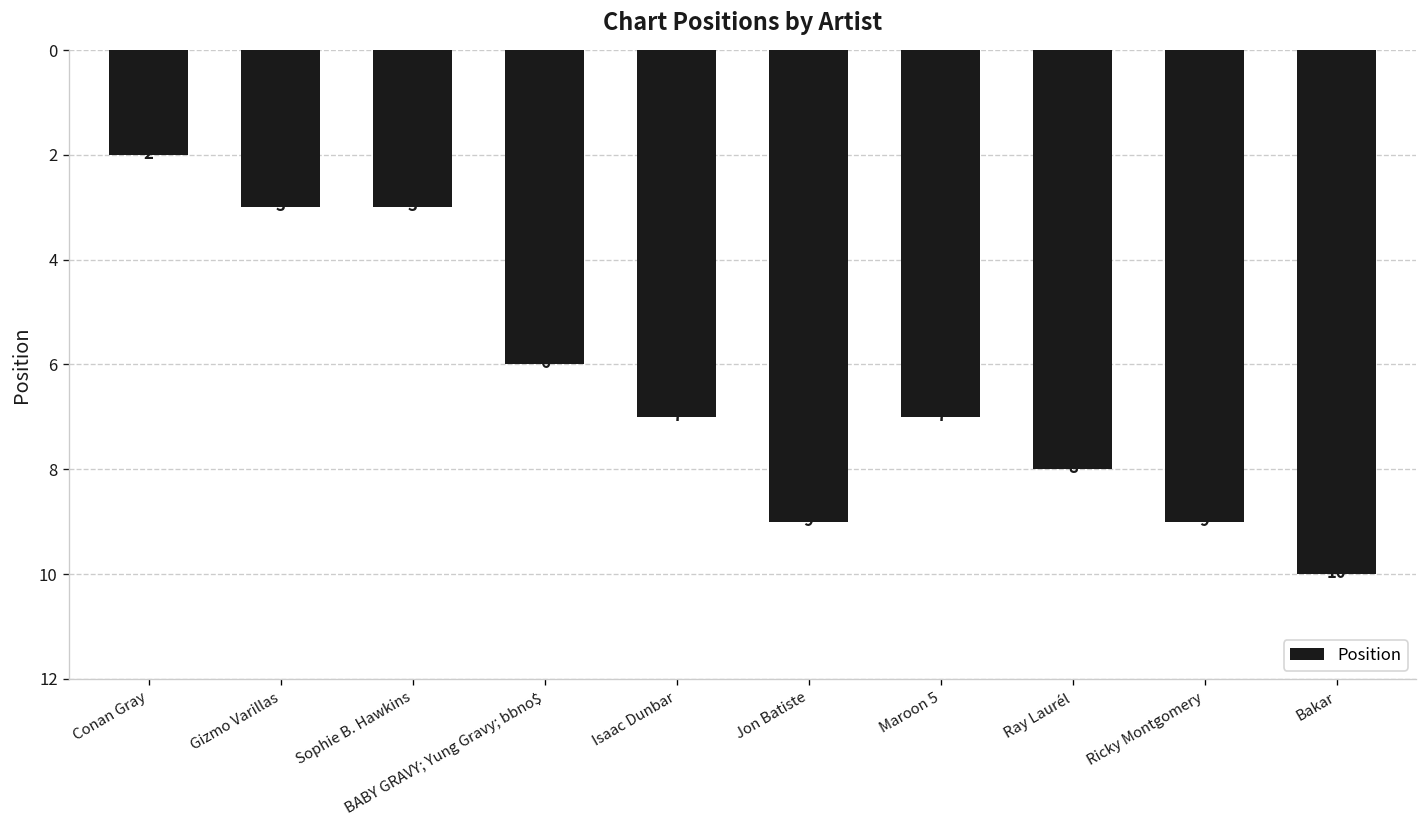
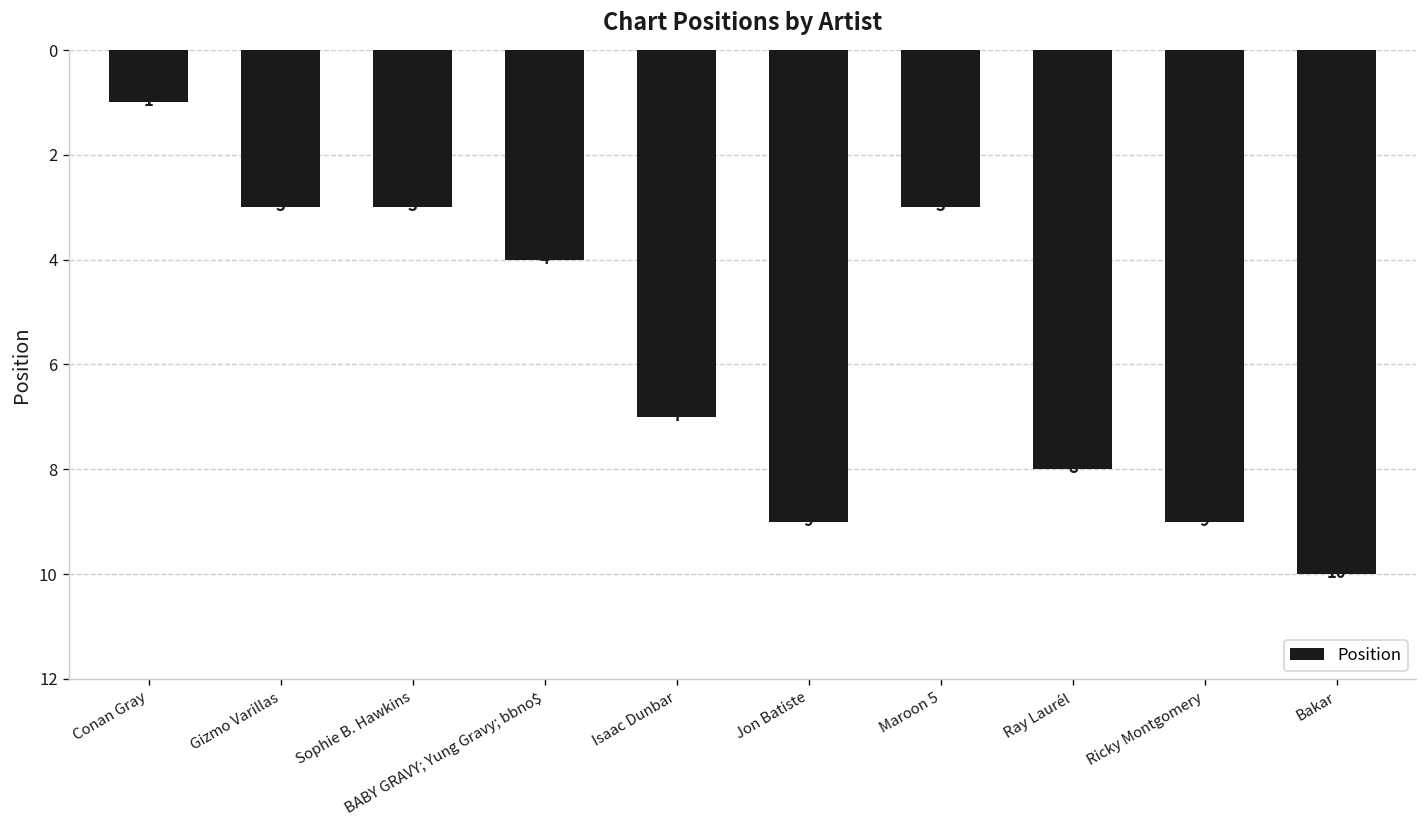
  {
-   "Conan Gray": 2,
+   "Conan Gray": 1,
    "Gizmo Varillas": 3,
    "Sophie B. Hawkins": 3,
-   "BABY GRAVY; Yung Gravy; bbno$": 6,
+   "BABY GRAVY; Yung Gravy; bbno$": 4,
    "Isaac Dunbar": 7,
    "Jon Batiste": 9,
-   "Maroon 5": 7,
+   "Maroon 5": 3,
    "Ray Laurél": 8,
    "Ricky Montgomery": 9,
    "Bakar": 10
  }
